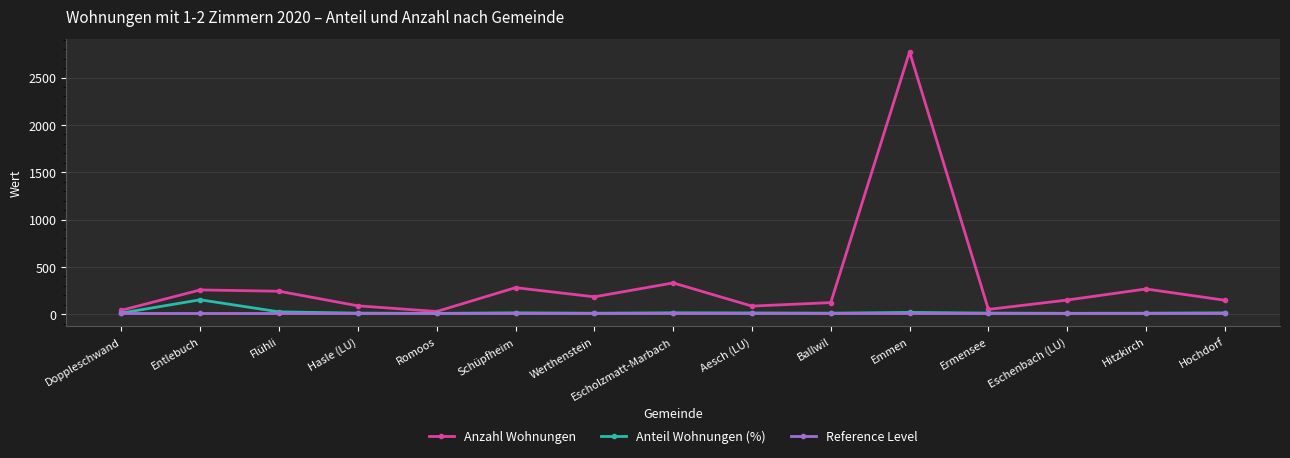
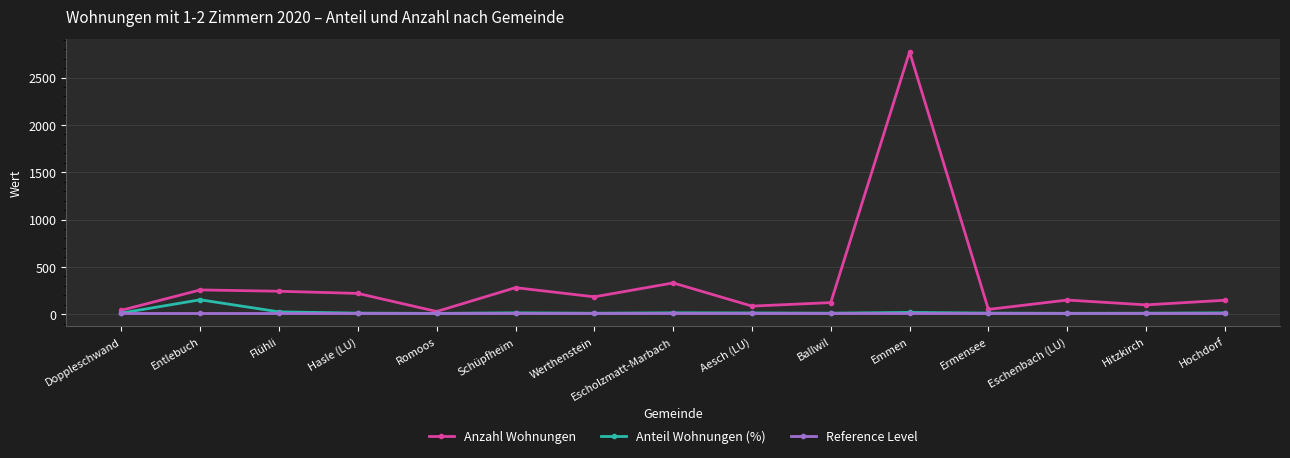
  {
    "Anzahl Wohnungen": {
      "Entlebuch": 300,
      "Flühli": 200,
-     "Hasle (LU)": 100,
+     "Hasle (LU)": 200,
      "Schüpfheim": 300,
      "Werthenstein": 200,
      "Escholzmatt-Marbach": 300,
      "Aesch (LU)": 100,
      "Ballwil": 100,
      "Emmen": 2800,
      "Ermensee": 100,
      "Eschenbach (LU)": 100,
-     "Hitzkirch": 300,
+     "Hitzkirch": 100,
      "Hochdorf": 100
    },
    "Anteil Wohnungen (%)": {
      "Entlebuch": 200
    },
    "Reference Level": {
      "Entlebuch": 0
    }
  }
